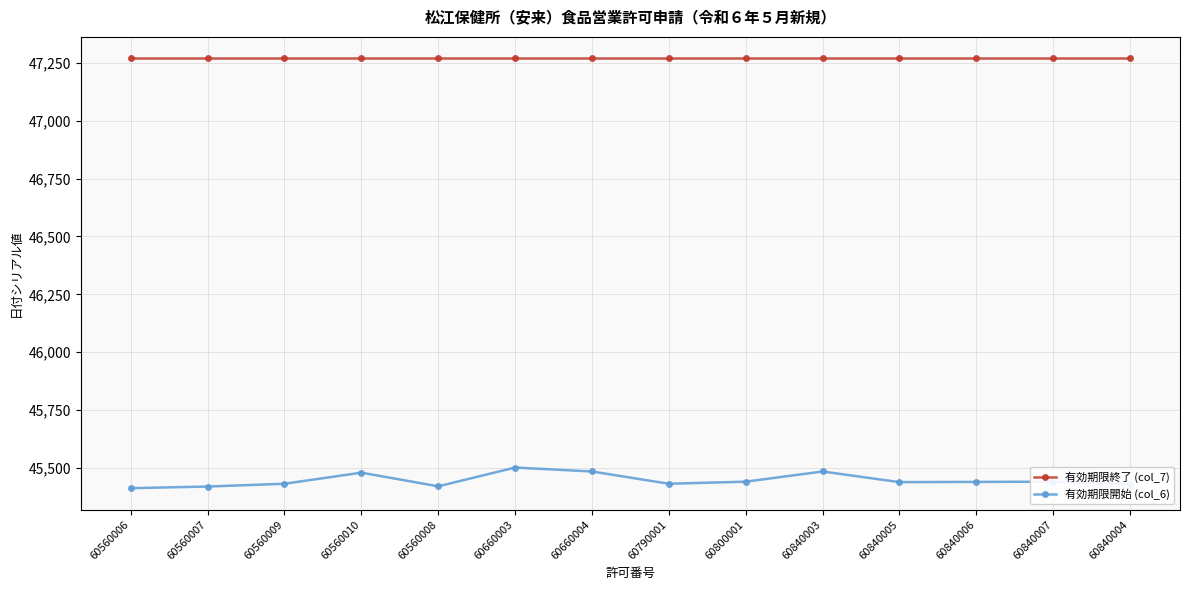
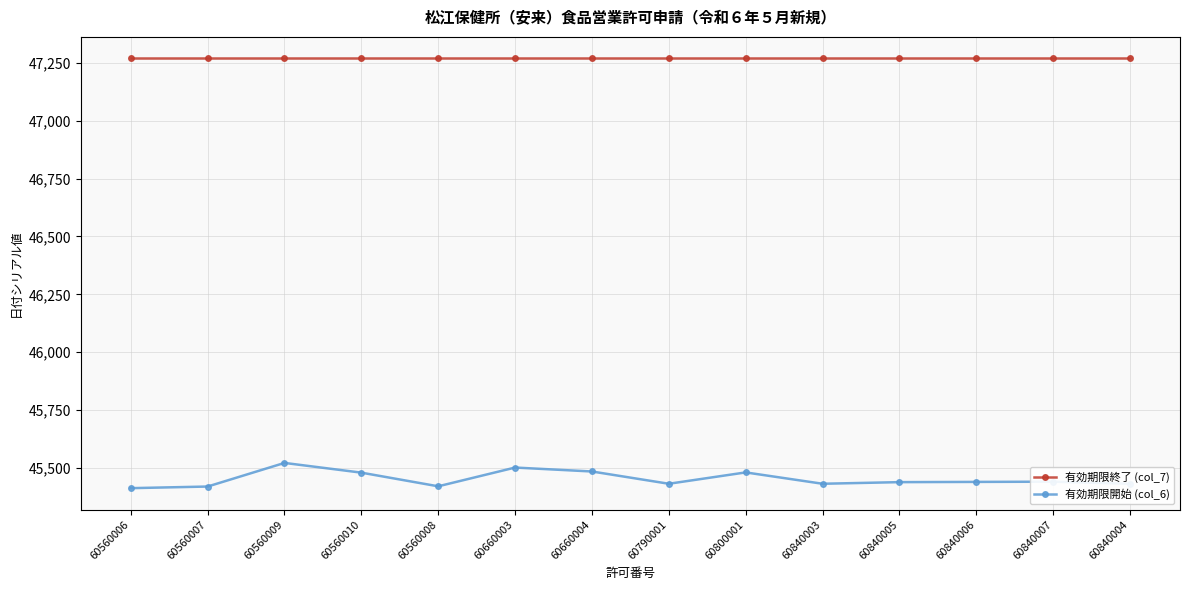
  {
    "有効期限終了 (col_7)": {
      "60560006": "47,270",
      "60560007": "47,270",
      "60560009": "47,270",
      "60560010": "47,270",
      "60560008": "47,270",
      "60660003": "47,270",
      "60660004": "47,270",
      "60790001": "47,270",
      "60800001": "47,270",
      "60840003": "47,270",
      "60840005": "47,270",
      "60840006": "47,270",
      "60840007": "47,270",
      "60840004": "47,270"
    },
    "有効期限開始 (col_6)": {
      "60560006": "45,410",
      "60560007": "45,420",
-     "60560009": "45,430",
+     "60560009": "45,520",
      "60560010": "45,480",
      "60560008": "45,420",
      "60660003": "45,500",
      "60660004": "45,490",
      "60790001": "45,430",
-     "60800001": "45,440",
-     "60840003": "45,490",
+     "60800001": "45,480",
+     "60840003": "45,430",
      "60840005": "45,440",
      "60840006": "45,440"
    }
  }
